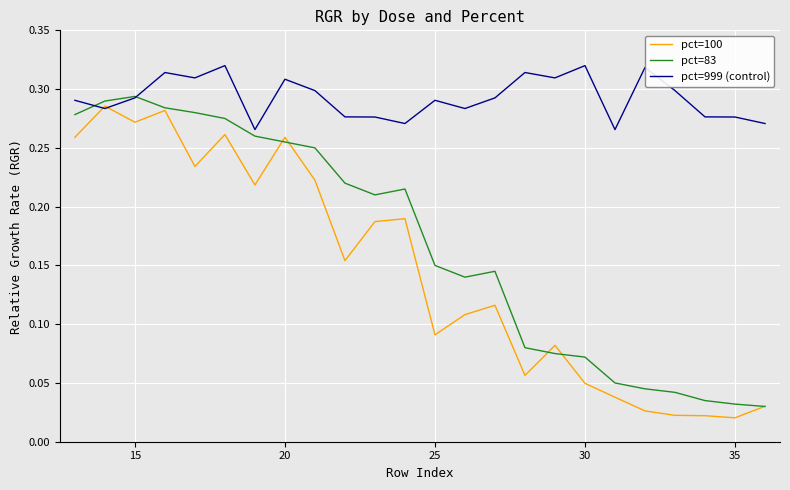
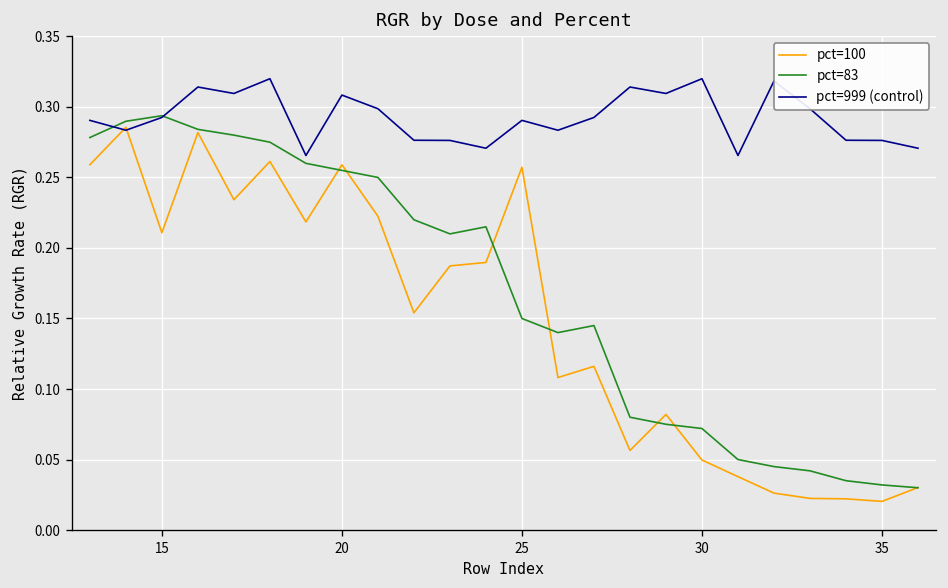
  {
    "pct=100": {
-     "15": 0.272,
+     "15": 0.211,
      "20": 0.259,
-     "25": 0.091,
+     "25": 0.257,
      "30": 0.050,
      "35": 0.020
    },
    "pct=83": {
      "20": 0.255,
      "25": 0.150,
      "30": 0.072,
      "35": 0.032
    },
    "pct=999 (control)": {
      "20": 0.308,
      "25": 0.290,
      "30": 0.320,
      "35": 0.276
    }
  }
